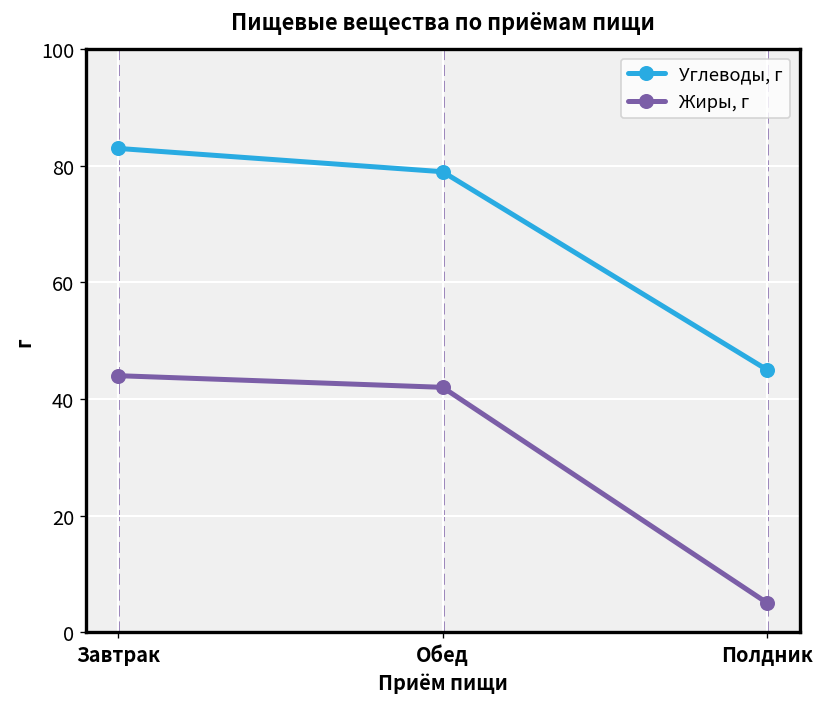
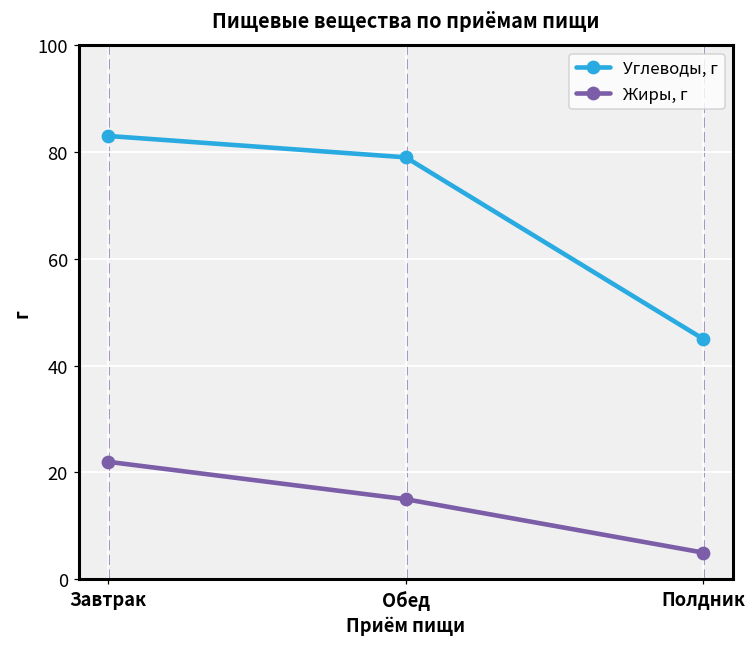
  {
    "Углеводы, г": {
      "Завтрак": 83,
      "Обед": 79,
      "Полдник": 45
    },
    "Жиры, г": {
-     "Завтрак": 44,
-     "Обед": 42,
+     "Завтрак": 22,
+     "Обед": 15,
      "Полдник": 5
    }
  }
